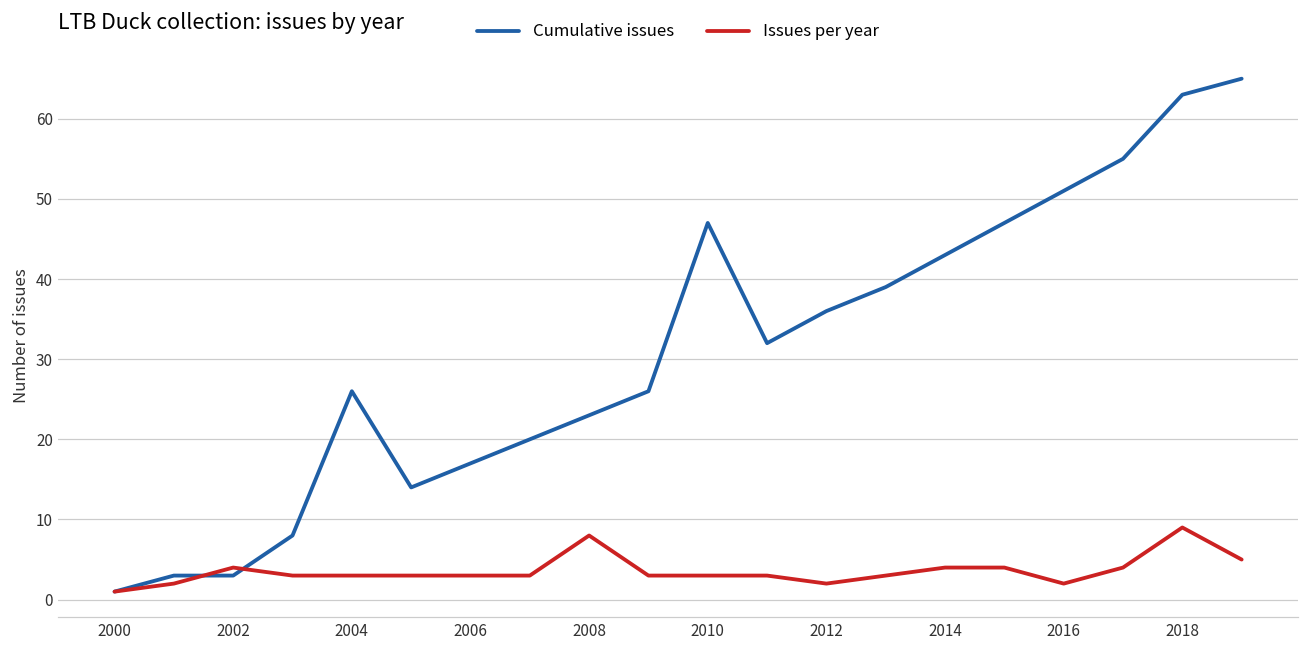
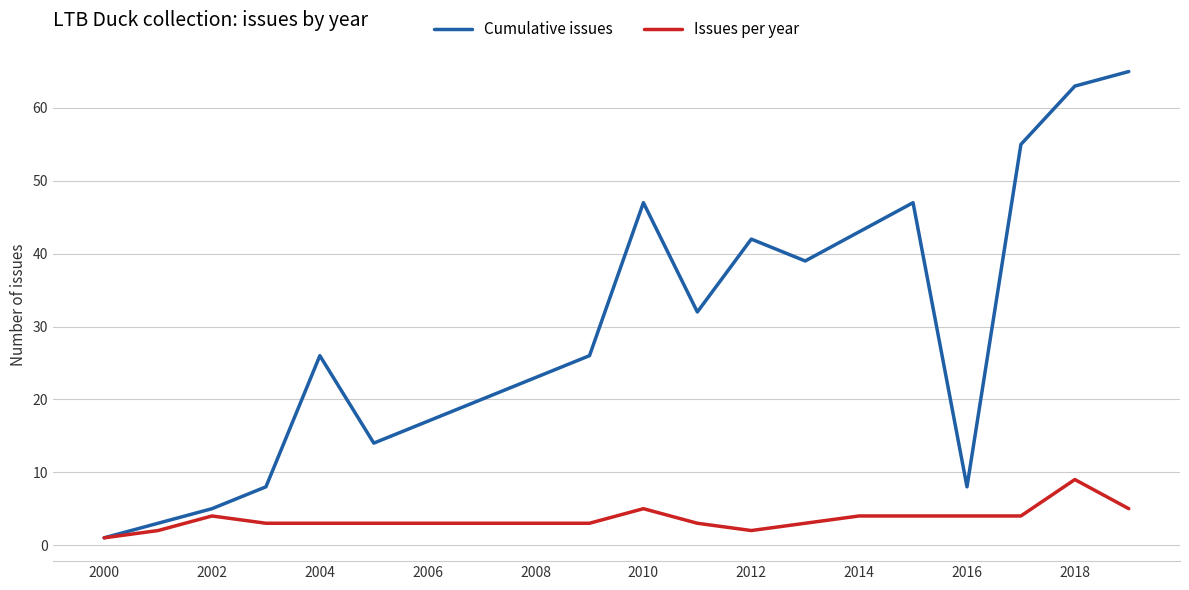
  {
    "Cumulative issues": {
-     "2002": 3,
+     "2002": 5,
      "2004": 26,
      "2006": 17,
      "2008": 23,
      "2010": 47,
-     "2012": 36,
+     "2012": 42,
      "2014": 43,
-     "2016": 51,
+     "2016": 8,
      "2018": 63
    },
    "Issues per year": {
      "2002": 4,
      "2004": 3,
      "2006": 3,
-     "2008": 8,
-     "2010": 3,
+     "2008": 3,
+     "2010": 5,
      "2012": 2,
      "2014": 4,
-     "2016": 2,
+     "2016": 4,
      "2018": 9
    }
  }
